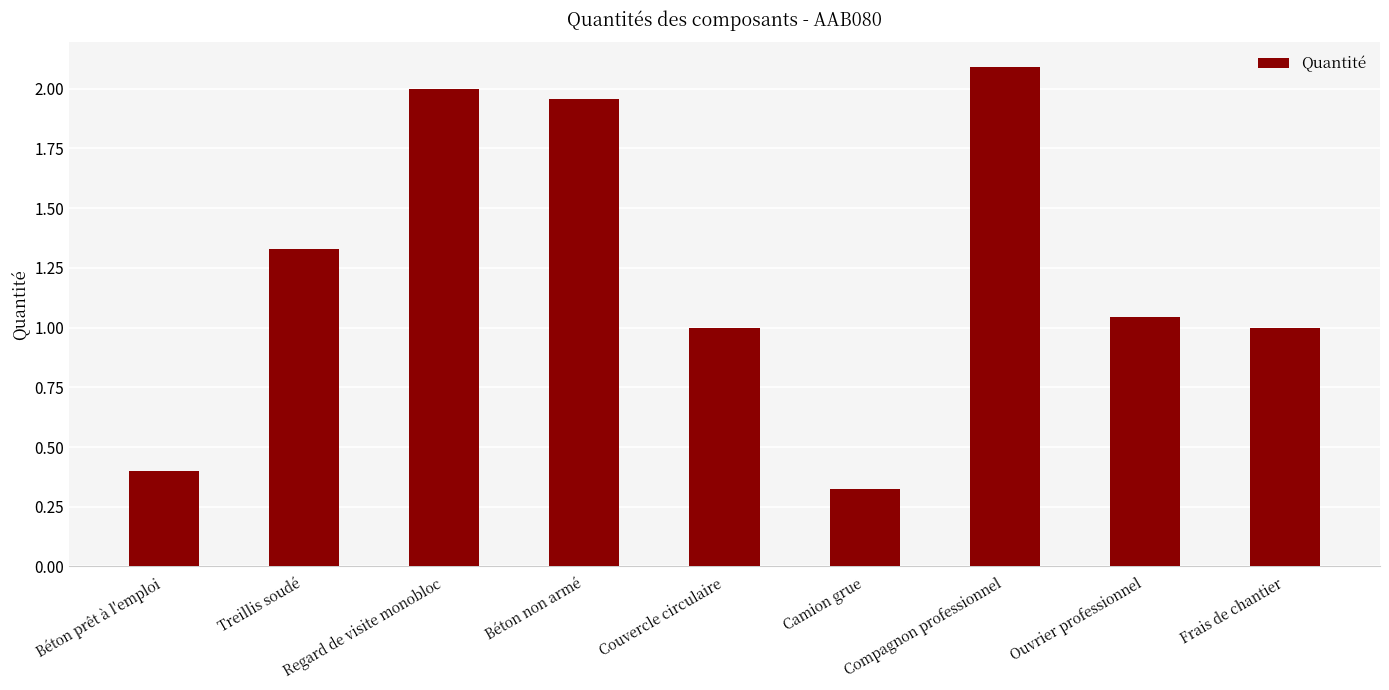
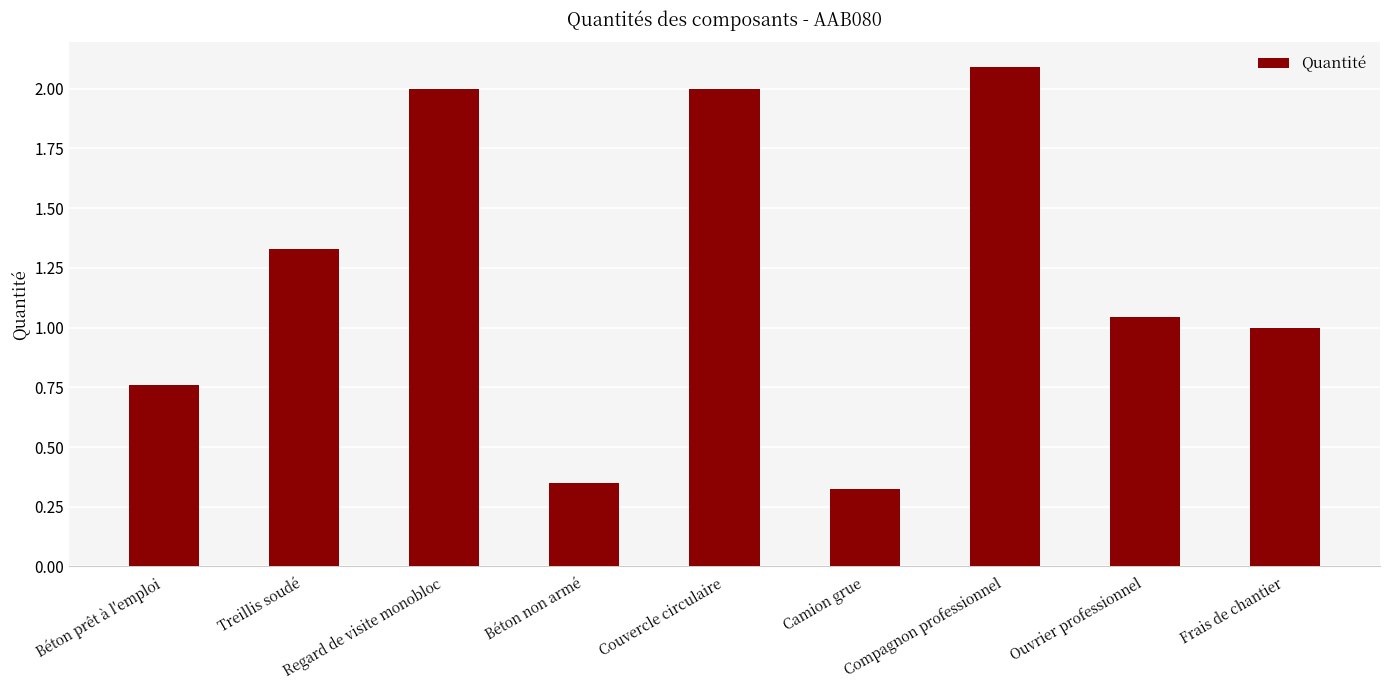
  {
-   "Béton prêt à l'emploi": 0.40,
+   "Béton prêt à l'emploi": 0.76,
    "Treillis soudé": 1.33,
    "Regard de visite monobloc": 2.00,
-   "Béton non armé": 1.96,
-   "Couvercle circulaire": 1,
+   "Béton non armé": 0.35,
+   "Couvercle circulaire": 2,
    "Camion grue": 0.33,
    "Compagnon professionnel": 2.09,
    "Ouvrier professionnel": 1.05,
    "Frais de chantier": 1.00
  }
